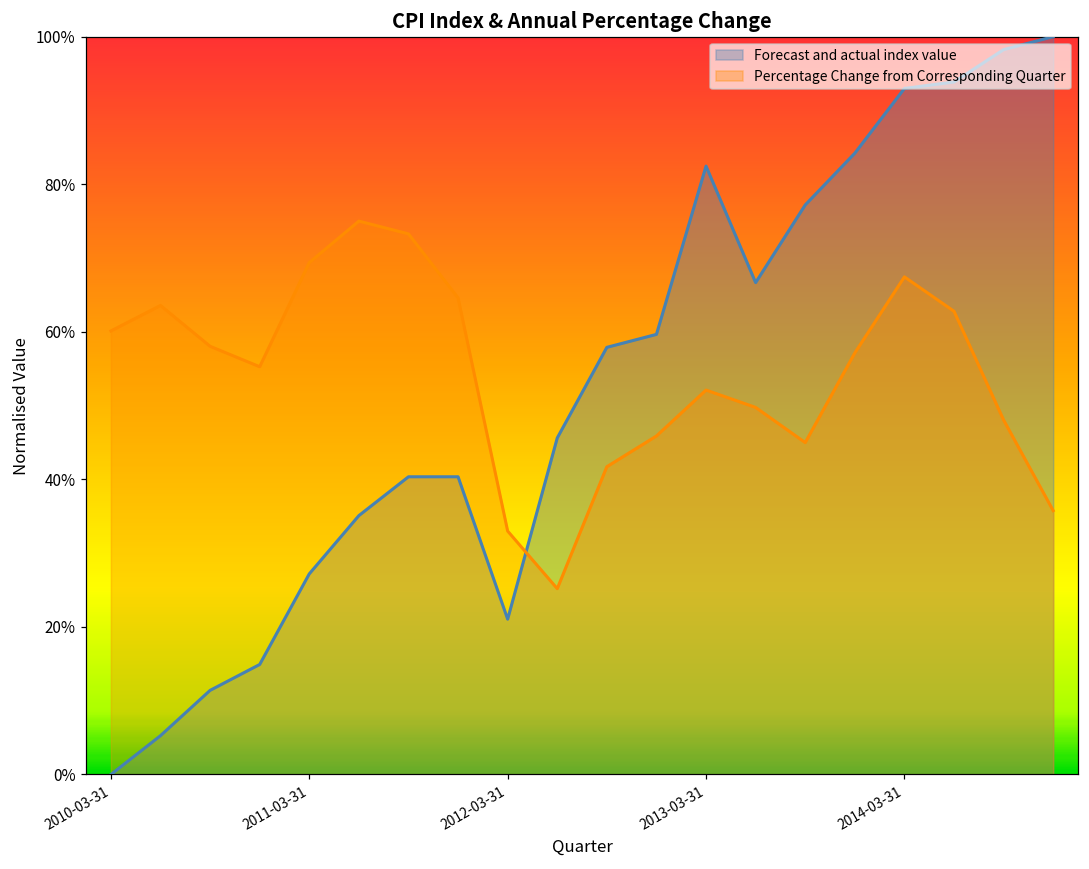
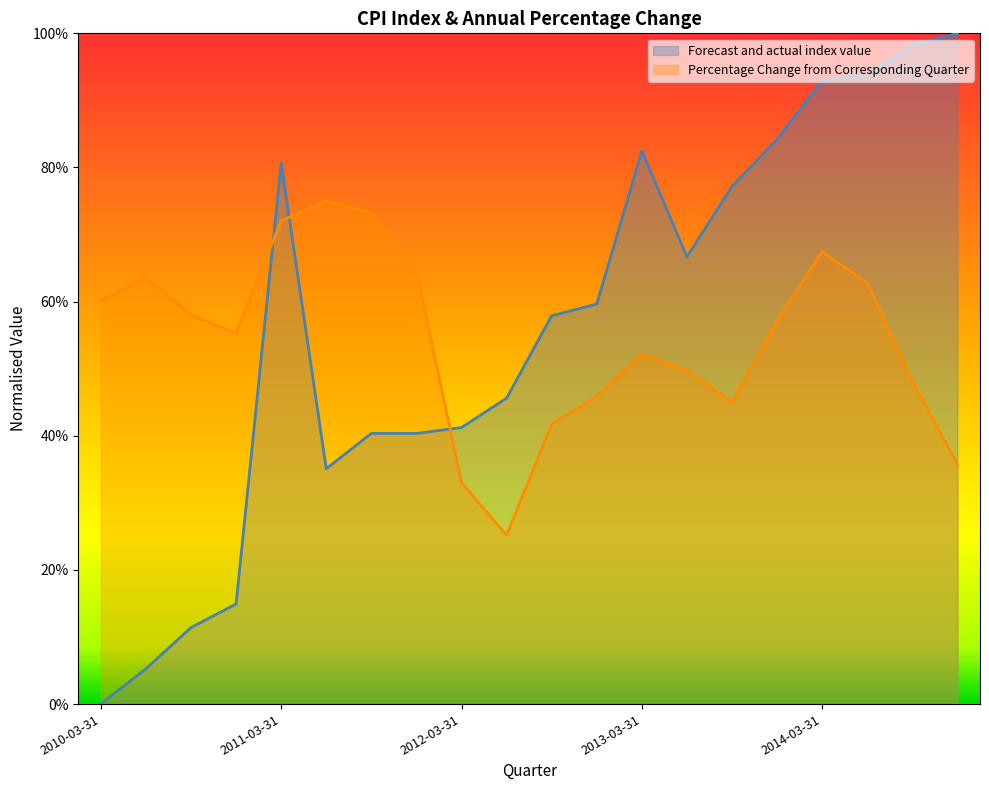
  {
    "Forecast and actual index value": {
      "2010-03-31": "0%",
-     "2011-03-31": "27%",
-     "2012-03-31": "21%",
+     "2011-03-31": "81%",
+     "2012-03-31": "41%",
      "2013-03-31": "82%"
    },
    "Percentage Change from Corresponding Quarter": {
      "2010-03-31": "60%",
-     "2011-03-31": "69%",
+     "2011-03-31": "72%",
      "2012-03-31": "33%",
      "2013-03-31": "52%",
      "2014-03-31": "67%"
    }
  }
